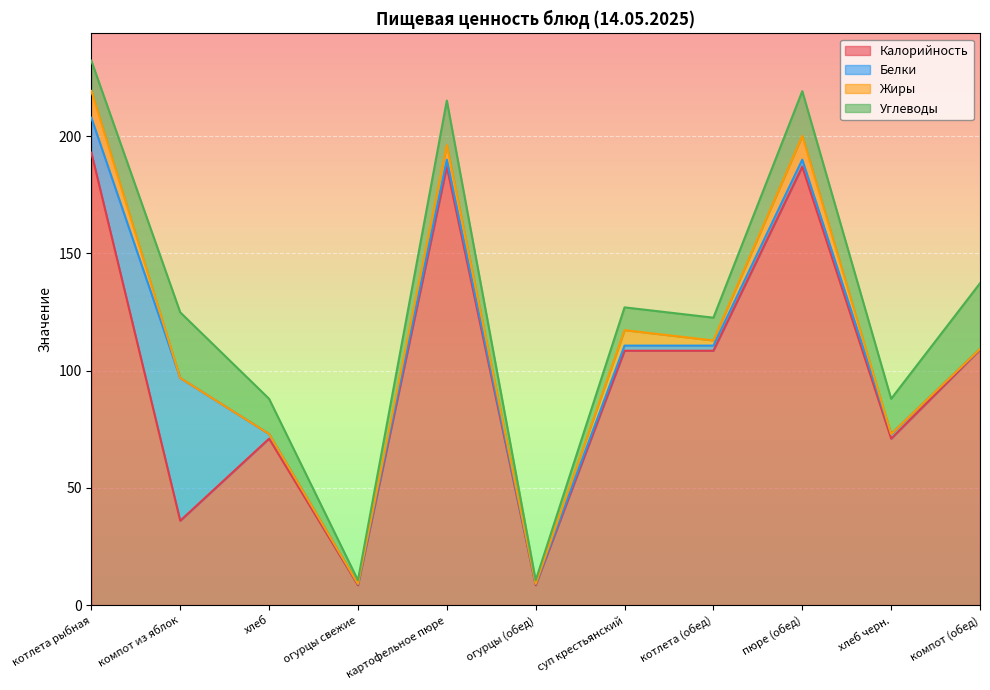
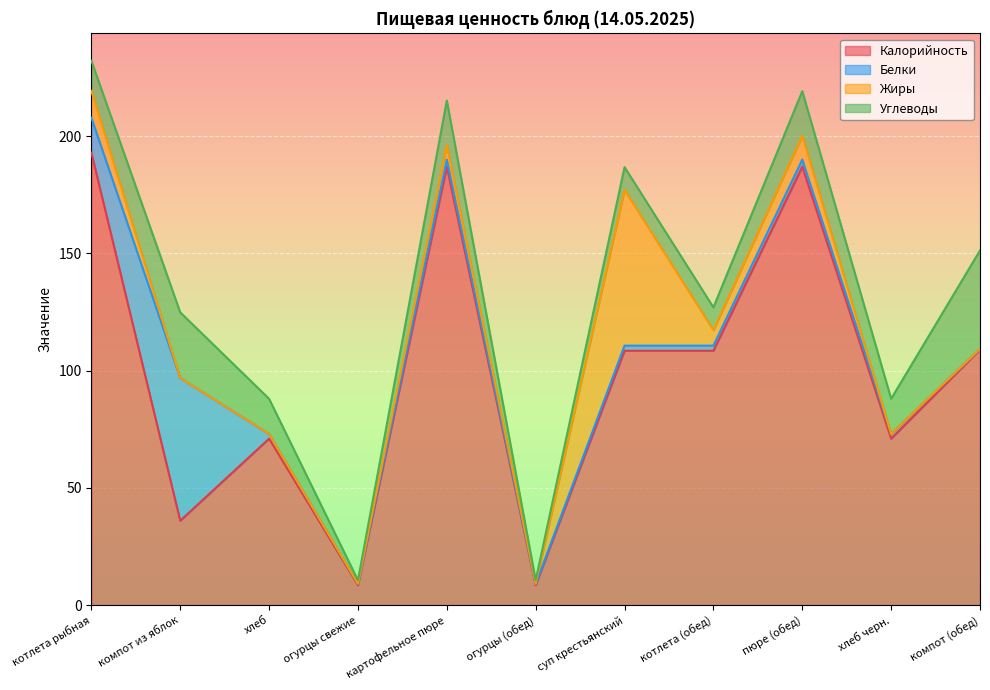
  {
    "Калорийность": {
      "котлета рыбная": 193,
      "компот из яблок": 36,
      "хлеб": 71,
      "картофельное пюре": 187,
      "суп крестьянский": 109,
      "котлета (обед)": 109,
      "пюре (обед)": 187,
      "хлеб черн.": 71
    },
    "Белки": {
      "котлета рыбная": 15,
      "картофельное пюре": 3,
      "суп крестьянский": 2,
      "котлета (обед)": 2,
      "пюре (обед)": 3
    },
    "Жиры": {
      "котлета рыбная": 11,
      "картофельное пюре": 6,
-     "суп крестьянский": 7,
-     "котлета (обед)": 2,
+     "суп крестьянский": 66,
+     "котлета (обед)": 7,
      "пюре (обед)": 10
    },
    "Углеводы": {
      "котлета рыбная": 13,
      "компот из яблок": 28,
      "хлеб": 15,
      "огурцы свежие": 2,
      "картофельное пюре": 19,
      "огурцы (обед)": 2,
      "суп крестьянский": 10,
      "котлета (обед)": 10,
      "пюре (обед)": 19,
      "хлеб черн.": 15,
-     "компот (обед)": 28
+     "компот (обед)": 42
    }
  }
